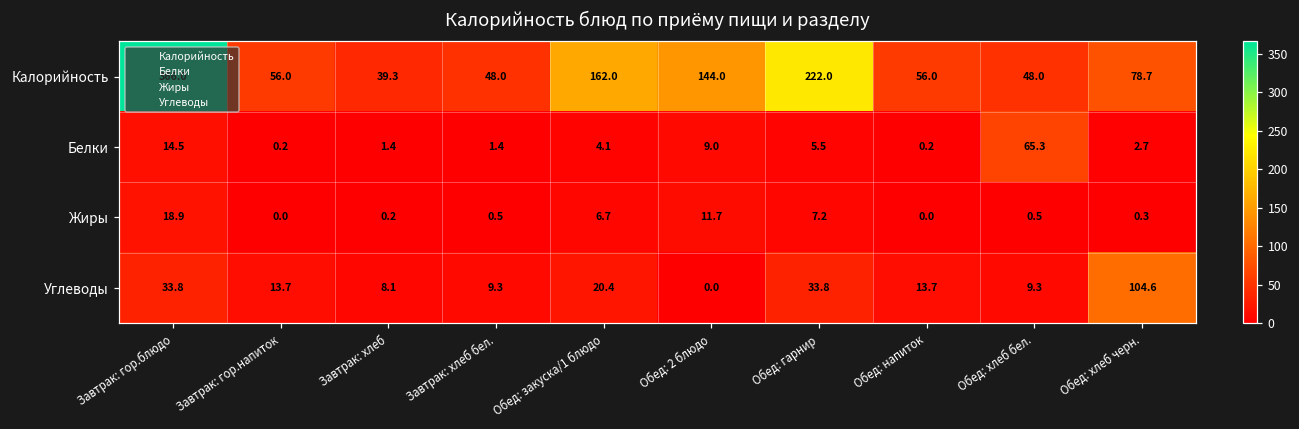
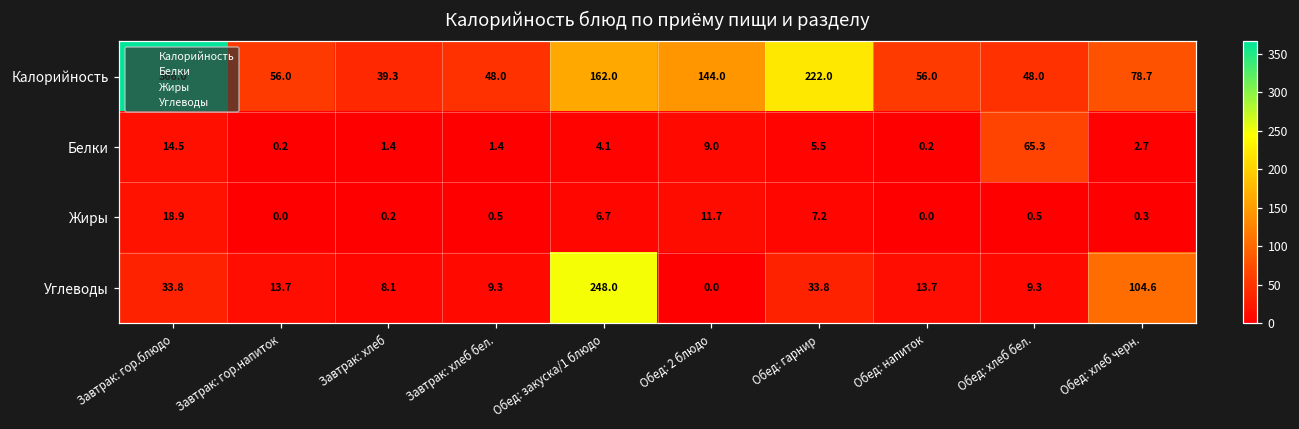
  {
    "Калорийность": {
      "Завтрак: гор.напиток": 56.0,
      "Завтрак: хлеб": 39.3,
      "Завтрак: хлеб бел.": 48.0,
      "Обед: закуска/1 блюдо": 162.0,
      "Обед: 2 блюдо": 144.0,
      "Обед: гарнир": 222.0,
      "Обед: напиток": 56.0,
      "Обед: хлеб бел.": 48.0,
      "Обед: хлеб черн.": 78.7
    },
    "Белки": {
      "Завтрак: гор.блюдо": 14.5,
      "Завтрак: гор.напиток": 0.2,
      "Завтрак: хлеб": 1.4,
      "Завтрак: хлеб бел.": 1.4,
      "Обед: закуска/1 блюдо": 4.1,
      "Обед: 2 блюдо": 9.0,
      "Обед: гарнир": 5.5,
      "Обед: напиток": 0.2,
      "Обед: хлеб бел.": 65.3,
      "Обед: хлеб черн.": 2.7
    },
    "Жиры": {
      "Завтрак: гор.блюдо": 18.9,
      "Завтрак: гор.напиток": 0.0,
      "Завтрак: хлеб": 0.2,
      "Завтрак: хлеб бел.": 0.5,
      "Обед: закуска/1 блюдо": 6.7,
      "Обед: 2 блюдо": 11.7,
      "Обед: гарнир": 7.2,
      "Обед: напиток": 0.0,
      "Обед: хлеб бел.": 0.5,
      "Обед: хлеб черн.": 0.3
    },
    "Углеводы": {
      "Завтрак: гор.блюдо": 33.8,
      "Завтрак: гор.напиток": 13.7,
      "Завтрак: хлеб": 8.1,
      "Завтрак: хлеб бел.": 9.3,
-     "Обед: закуска/1 блюдо": 20.4,
+     "Обед: закуска/1 блюдо": 248.0,
      "Обед: 2 блюдо": 0.0,
      "Обед: гарнир": 33.8,
      "Обед: напиток": 13.7,
      "Обед: хлеб бел.": 9.3,
      "Обед: хлеб черн.": 104.6
    }
  }
